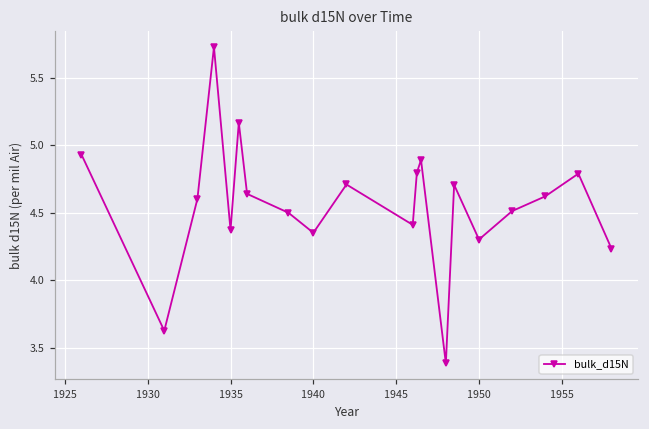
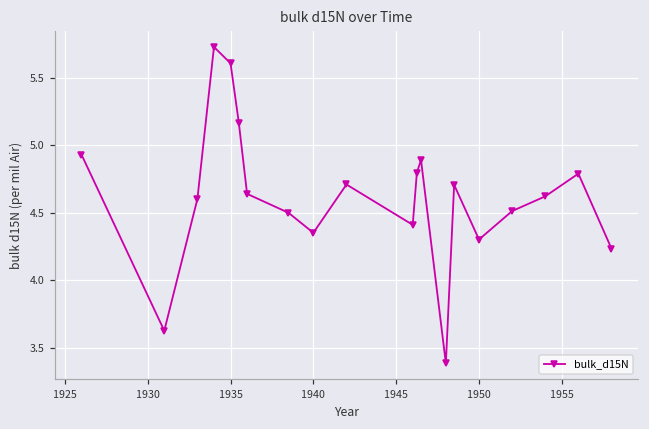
  {
-   "1935": 4.37,
+   "1935": 5.61,
    "1940": 4.35,
    "1950": 4.30
  }
